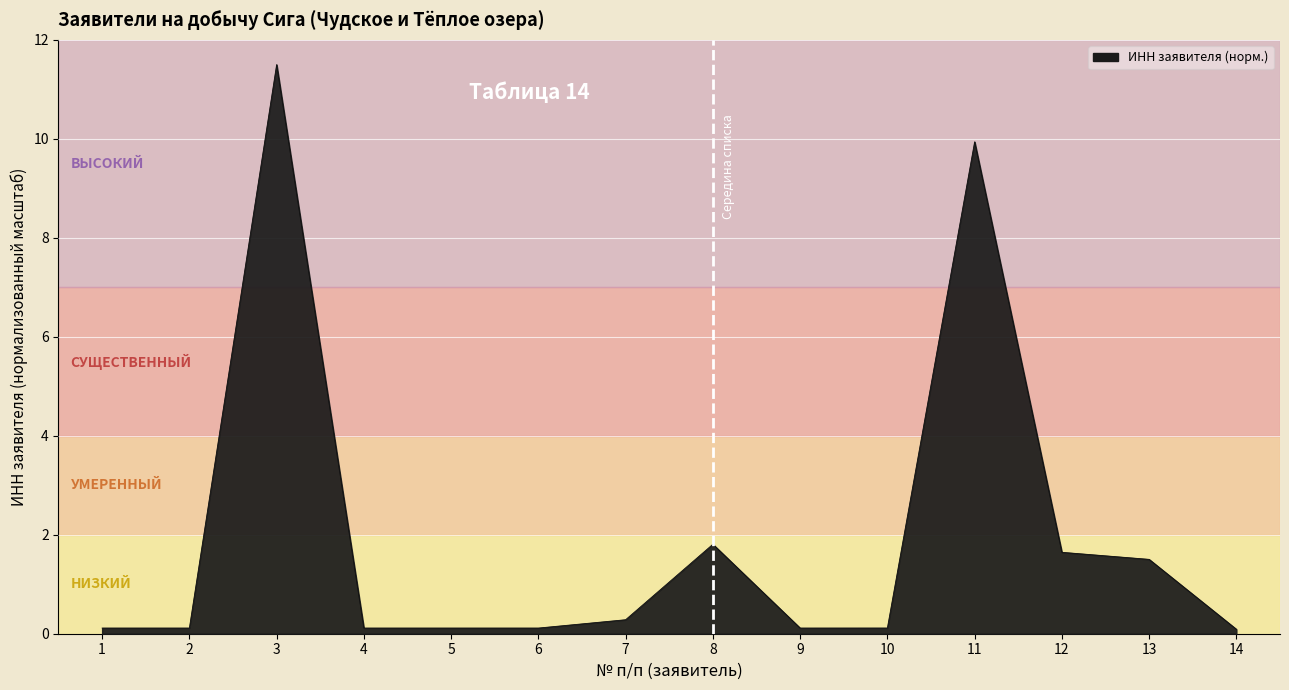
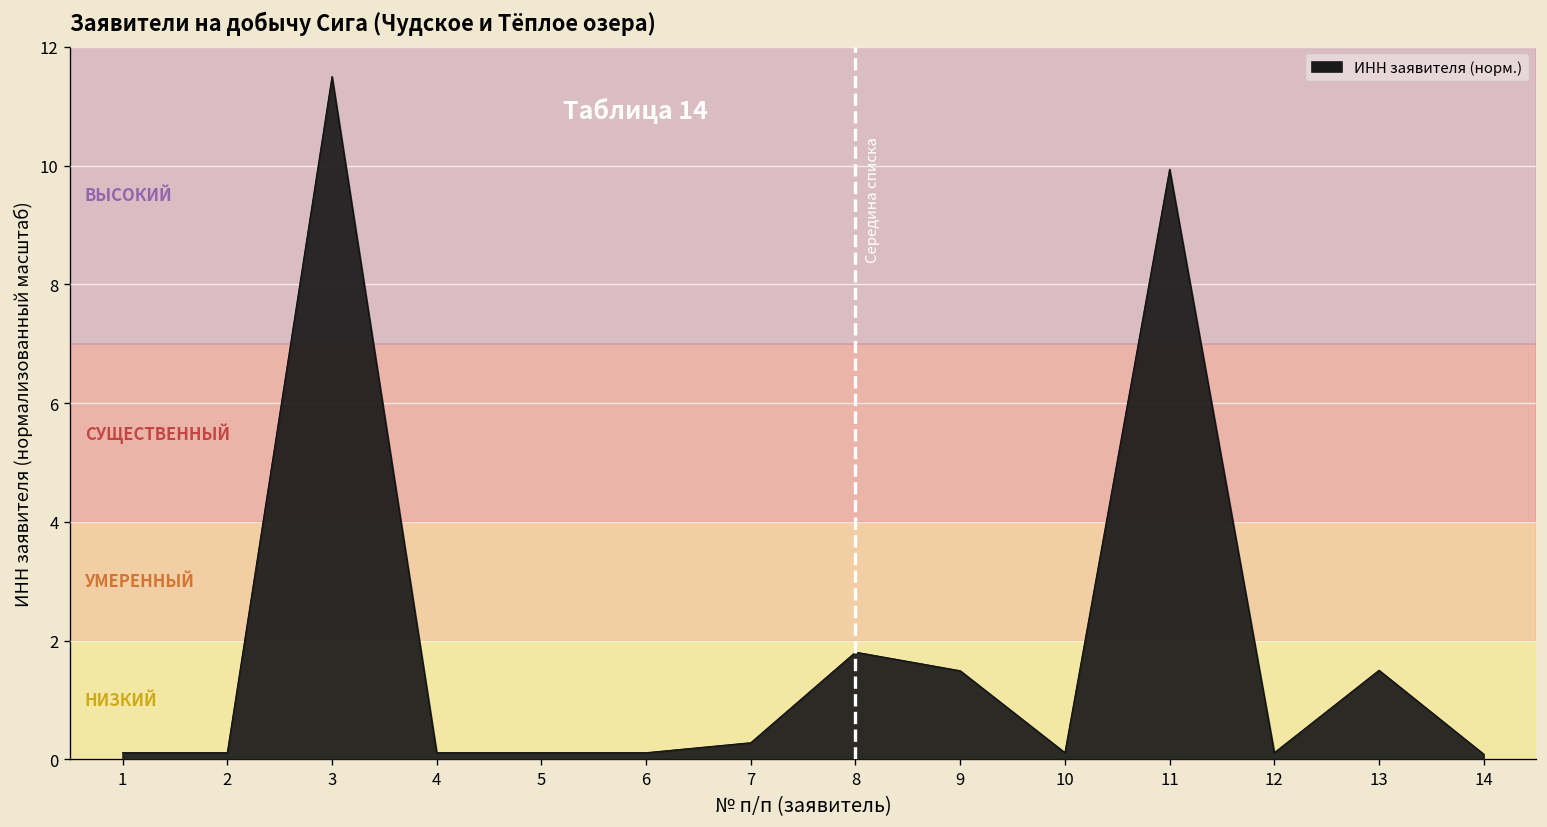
  {
    "1": 0.1,
    "2": 0.1,
    "3": 11.5,
    "4": 0.1,
    "5": 0.1,
    "6": 0.1,
    "7": 0.3,
    "8": 1.8,
-   "9": 0.1,
+   "9": 1.5,
    "10": 0.1,
    "11": 9.9,
-   "12": 1.6,
+   "12": 0.1,
    "13": 1.5,
    "14": 0.1
  }
